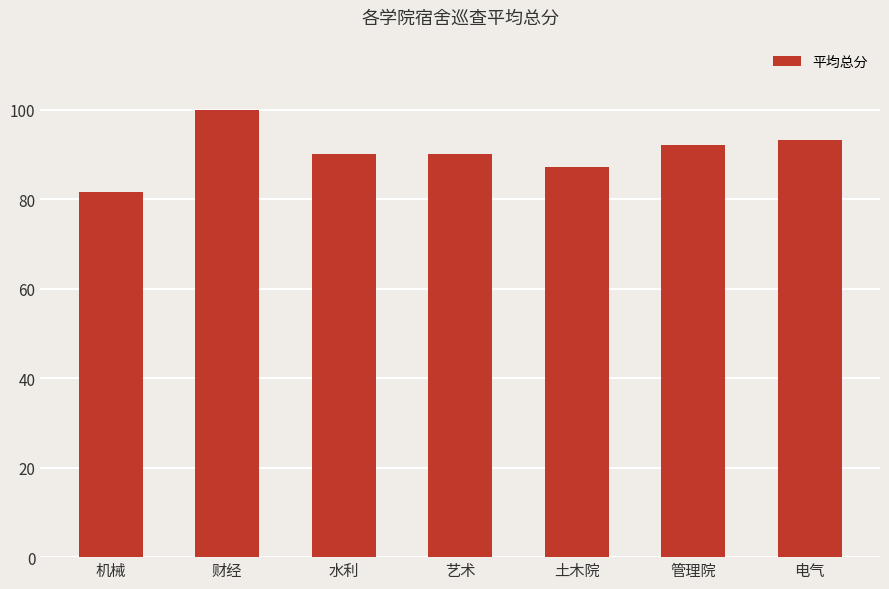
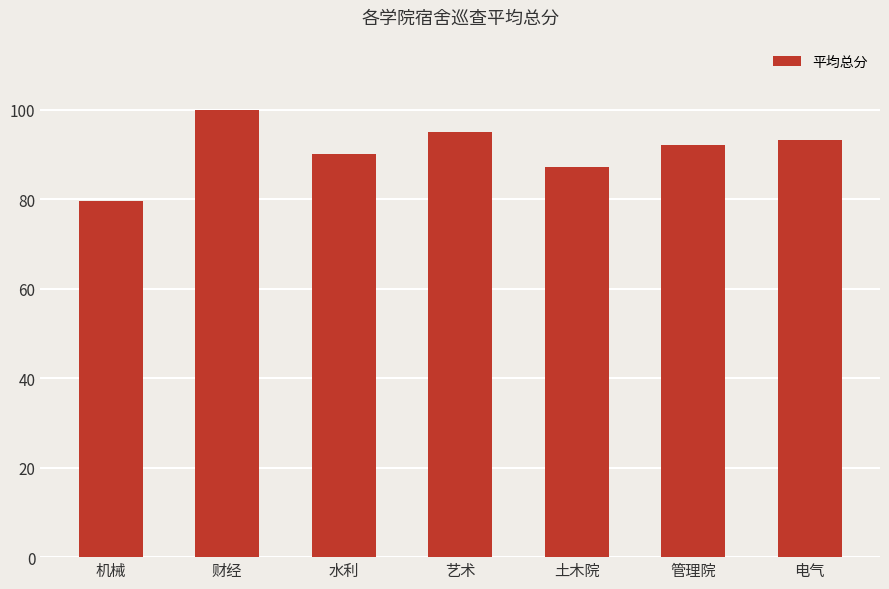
  {
-   "机械": 82,
+   "机械": 80,
    "财经": 100,
    "水利": 90,
-   "艺术": 90,
+   "艺术": 95,
    "土木院": 87,
    "管理院": 92,
    "电气": 93
  }
